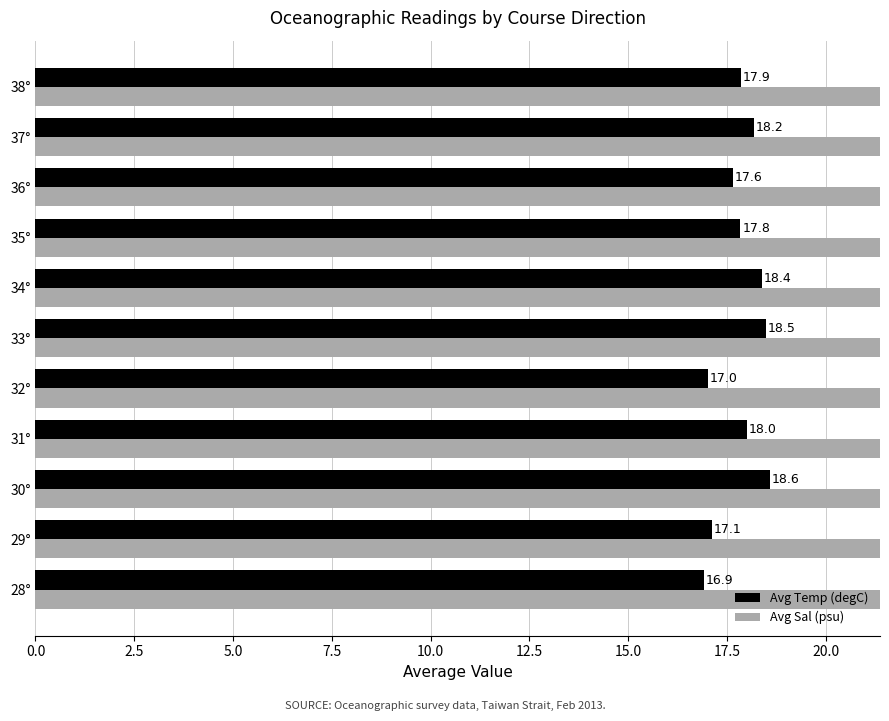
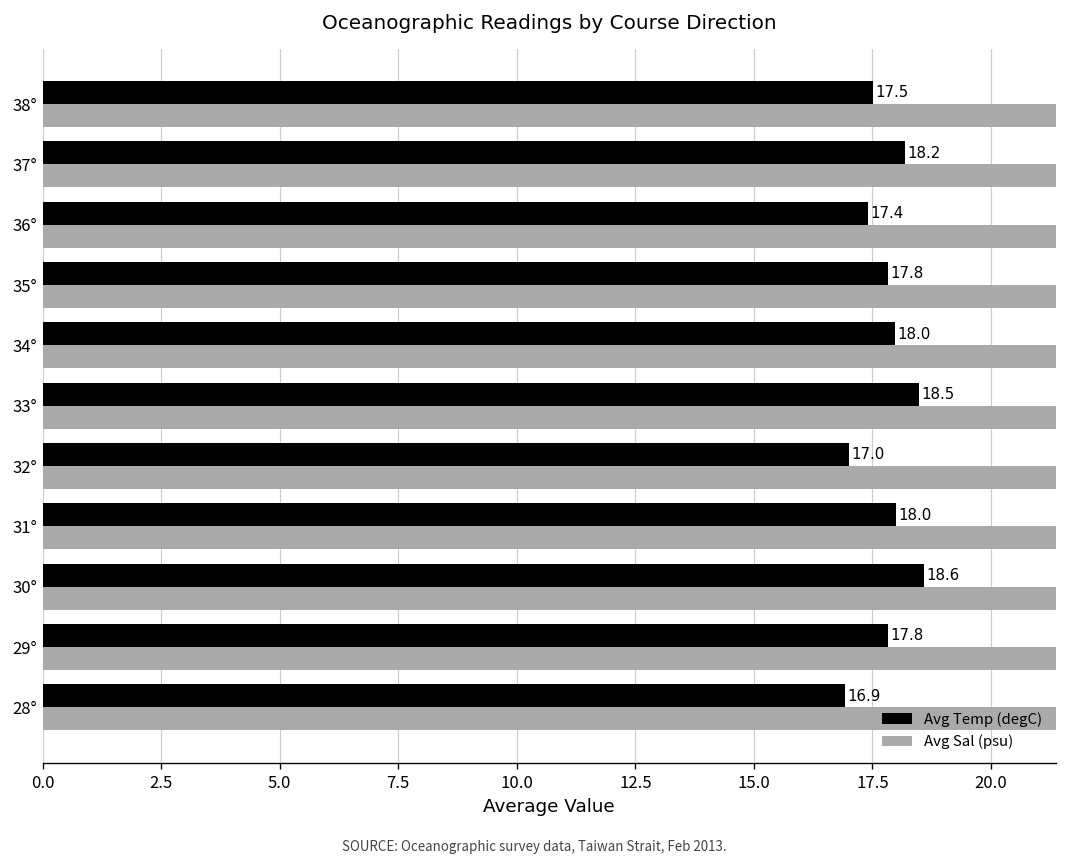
  {
    "Avg Temp (degC)": {
-     "38°": 17.9,
+     "38°": 17.5,
      "37°": 18.2,
-     "36°": 17.6,
+     "36°": 17.4,
      "35°": 17.8,
-     "34°": 18.4,
+     "34°": 18.0,
      "33°": 18.5,
      "32°": 17.0,
      "31°": 18.0,
      "30°": 18.6,
-     "29°": 17.1,
+     "29°": 17.8,
      "28°": 16.9
    }
  }
